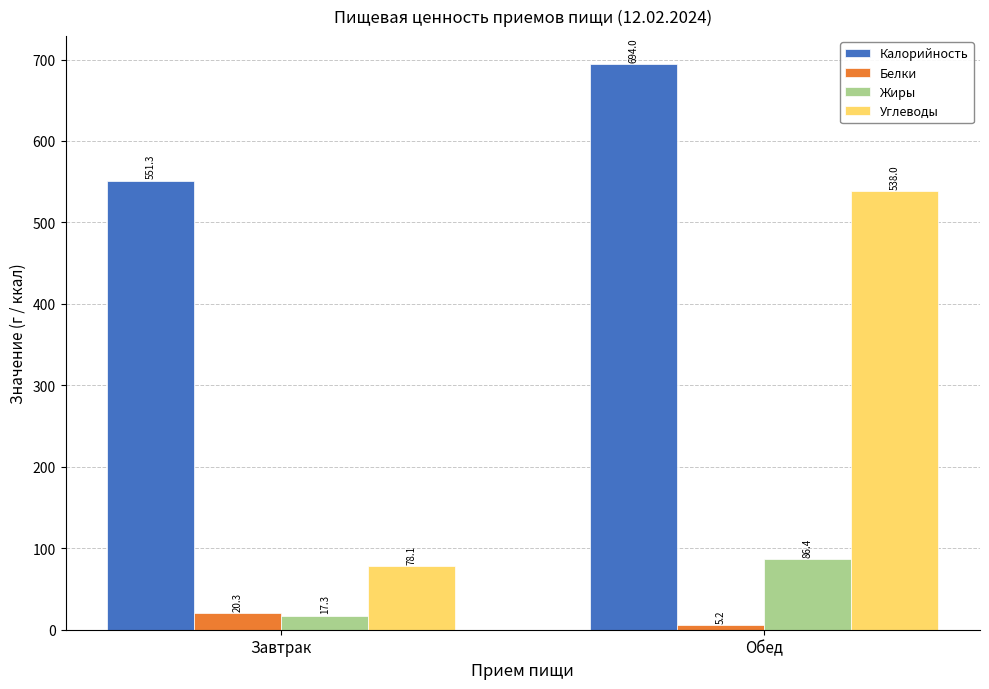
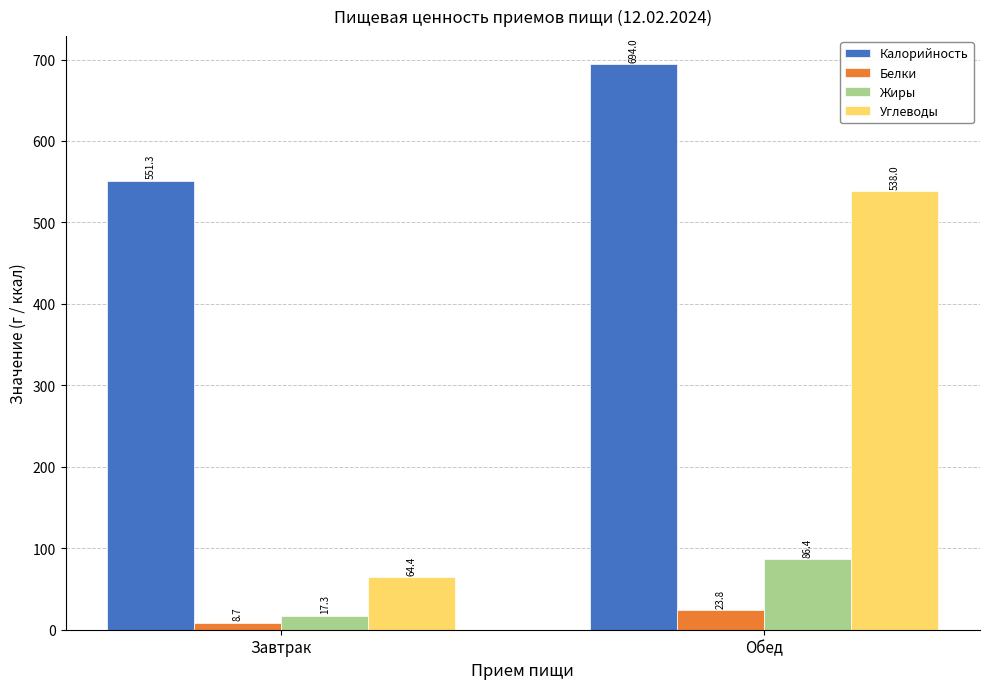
  {
    "Калорийность": {
      "Завтрак": 551.3,
      "Обед": 694.0
    },
    "Белки": {
-     "Завтрак": 20.3,
-     "Обед": 5.2
+     "Завтрак": 8.7,
+     "Обед": 23.8
    },
    "Жиры": {
      "Завтрак": 17.3,
      "Обед": 86.4
    },
    "Углеводы": {
-     "Завтрак": 78.1,
+     "Завтрак": 64.4,
      "Обед": 538.0
    }
  }
